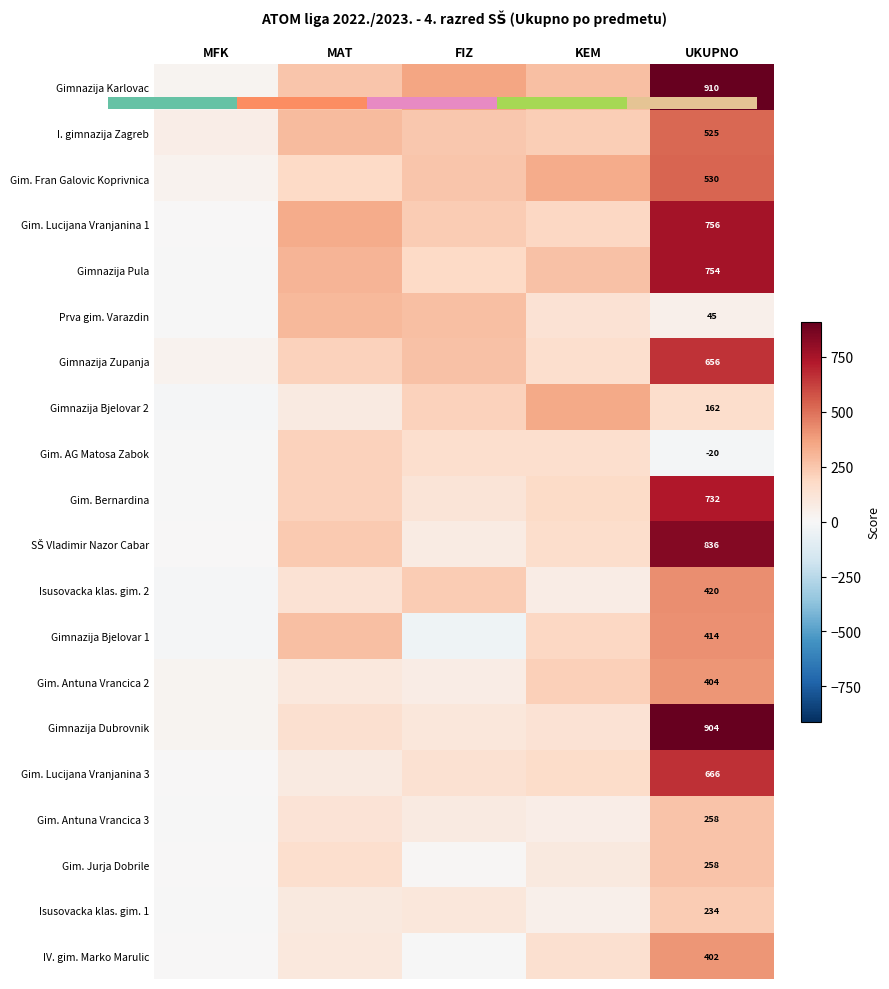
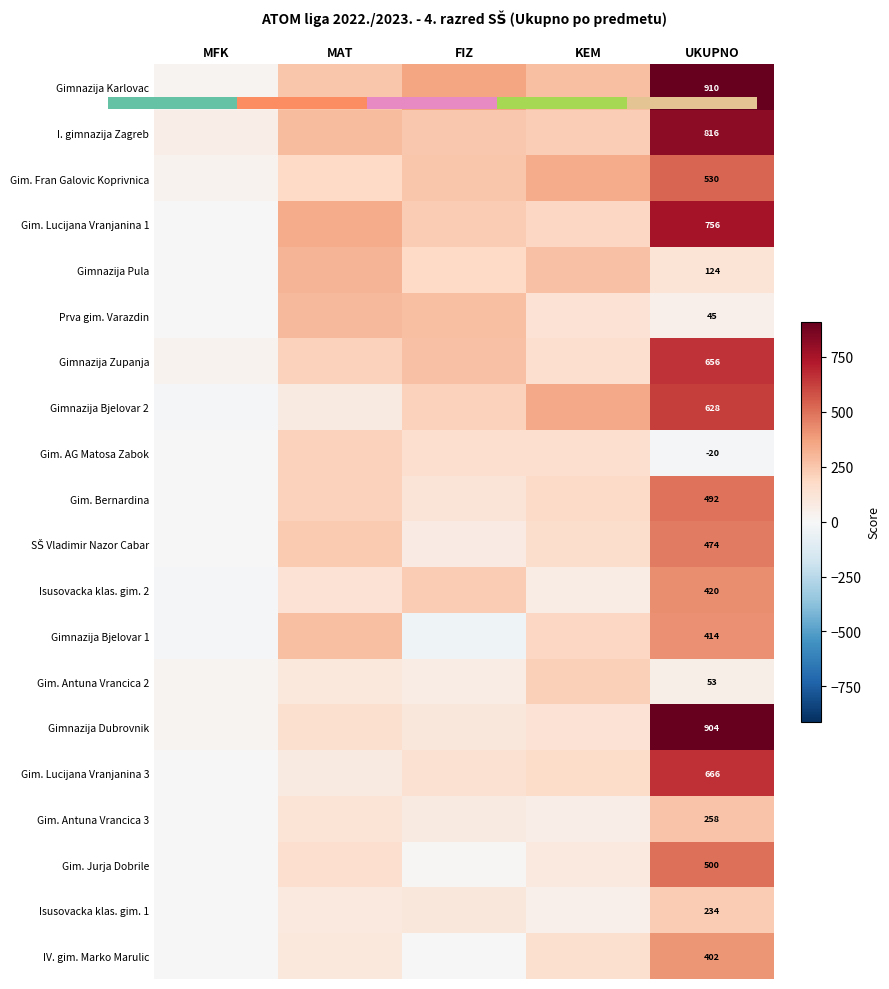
  {
    "ATOM liga 2022./2023. - 4. razred SŠ (Ukupno po predmetu)": {
      "Gimnazija Karlovac": {
        "UKUPNO": 910
      },
      "I. gimnazija Zagreb": {
-       "UKUPNO": 525
+       "UKUPNO": 816
      },
      "Gim. Fran Galovic Koprivnica": {
        "UKUPNO": 530
      },
      "Gim. Lucijana Vranjanina 1": {
        "UKUPNO": 756
      },
      "Gimnazija Pula": {
-       "UKUPNO": 754
+       "UKUPNO": 124
      },
      "Prva gim. Varazdin": {
        "UKUPNO": 45
      },
      "Gimnazija Zupanja": {
        "UKUPNO": 656
      },
      "Gimnazija Bjelovar 2": {
-       "UKUPNO": 162
+       "UKUPNO": 628
      },
      "Gim. AG Matosa Zabok": {
        "UKUPNO": -20
      },
      "Gim. Bernardina": {
-       "UKUPNO": 732
+       "UKUPNO": 492
      },
      "SŠ Vladimir Nazor Cabar": {
-       "UKUPNO": 836
+       "UKUPNO": 474
      },
      "Isusovacka klas. gim. 2": {
        "UKUPNO": 420
      },
      "Gimnazija Bjelovar 1": {
        "UKUPNO": 414
      },
      "Gim. Antuna Vrancica 2": {
-       "UKUPNO": 404
+       "UKUPNO": 53
      },
      "Gimnazija Dubrovnik": {
        "UKUPNO": 904
      },
      "Gim. Lucijana Vranjanina 3": {
        "UKUPNO": 666
      },
      "Gim. Antuna Vrancica 3": {
        "UKUPNO": 258
      },
      "Gim. Jurja Dobrile": {
-       "UKUPNO": 258
+       "UKUPNO": 500
      },
      "Isusovacka klas. gim. 1": {
        "UKUPNO": 234
      },
      "IV. gim. Marko Marulic": {
        "UKUPNO": 402
      }
    }
  }
